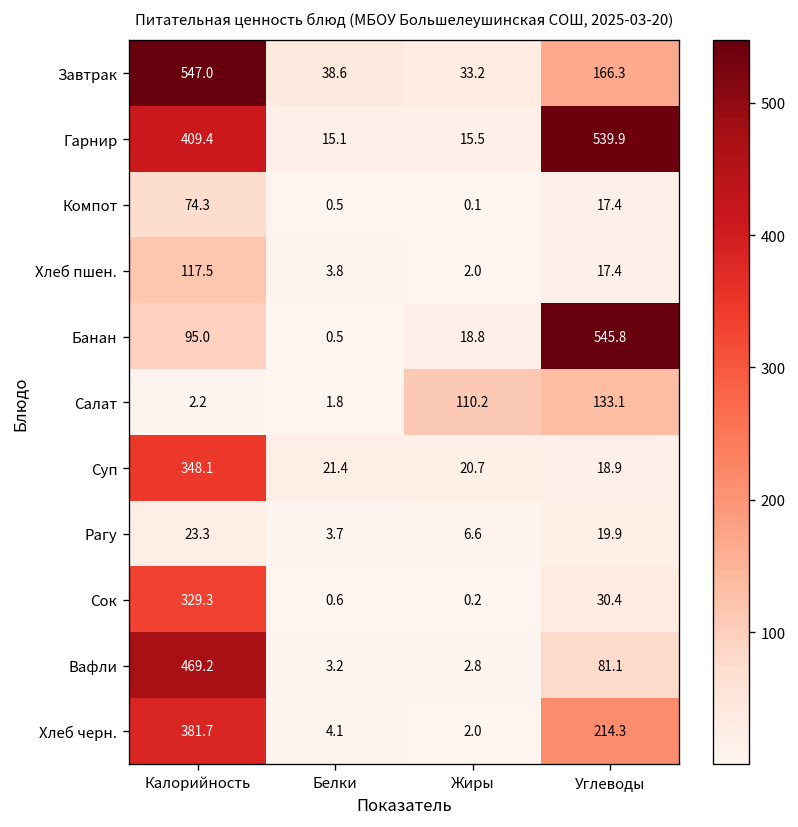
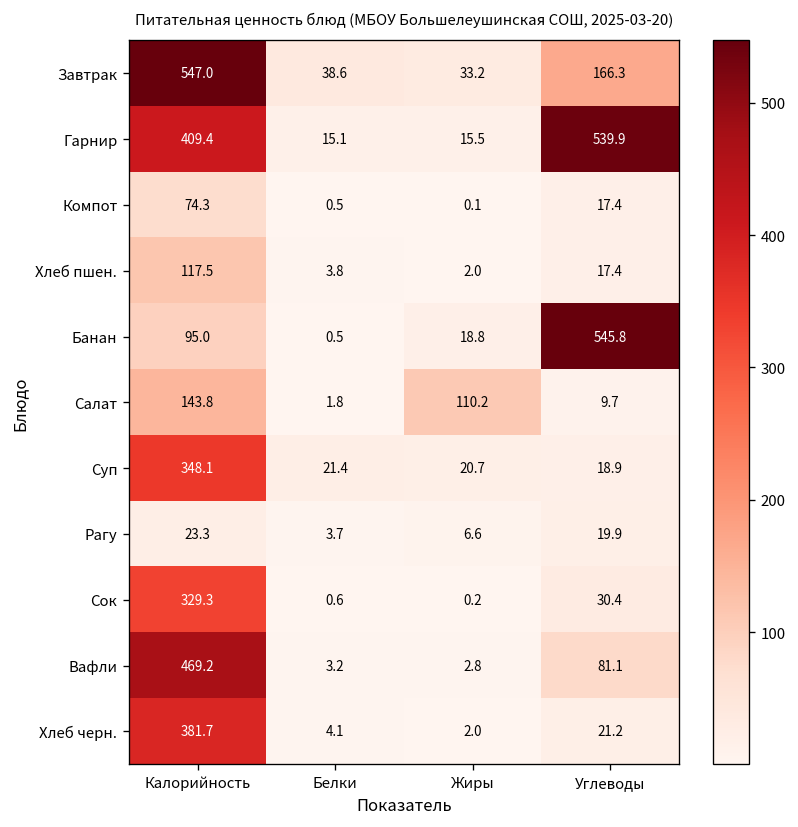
  {
    "Завтрак": {
      "Калорийность": 547.0,
      "Белки": 38.6,
      "Жиры": 33.2,
      "Углеводы": 166.3
    },
    "Гарнир": {
      "Калорийность": 409.4,
      "Белки": 15.1,
      "Жиры": 15.5,
      "Углеводы": 539.9
    },
    "Компот": {
      "Калорийность": 74.3,
      "Белки": 0.5,
      "Жиры": 0.1,
      "Углеводы": 17.4
    },
    "Хлеб пшен.": {
      "Калорийность": 117.5,
      "Белки": 3.8,
      "Жиры": 2.0,
      "Углеводы": 17.4
    },
    "Банан": {
      "Калорийность": 95.0,
      "Белки": 0.5,
      "Жиры": 18.8,
      "Углеводы": 545.8
    },
    "Салат": {
-     "Калорийность": 2.2,
+     "Калорийность": 143.8,
      "Белки": 1.8,
      "Жиры": 110.2,
-     "Углеводы": 133.1
+     "Углеводы": 9.7
    },
    "Суп": {
      "Калорийность": 348.1,
      "Белки": 21.4,
      "Жиры": 20.7,
      "Углеводы": 18.9
    },
    "Рагу": {
      "Калорийность": 23.3,
      "Белки": 3.7,
      "Жиры": 6.6,
      "Углеводы": 19.9
    },
    "Сок": {
      "Калорийность": 329.3,
      "Белки": 0.6,
      "Жиры": 0.2,
      "Углеводы": 30.4
    },
    "Вафли": {
      "Калорийность": 469.2,
      "Белки": 3.2,
      "Жиры": 2.8,
      "Углеводы": 81.1
    },
    "Хлеб черн.": {
      "Калорийность": 381.7,
      "Белки": 4.1,
      "Жиры": 2.0,
-     "Углеводы": 214.3
+     "Углеводы": 21.2
    }
  }
